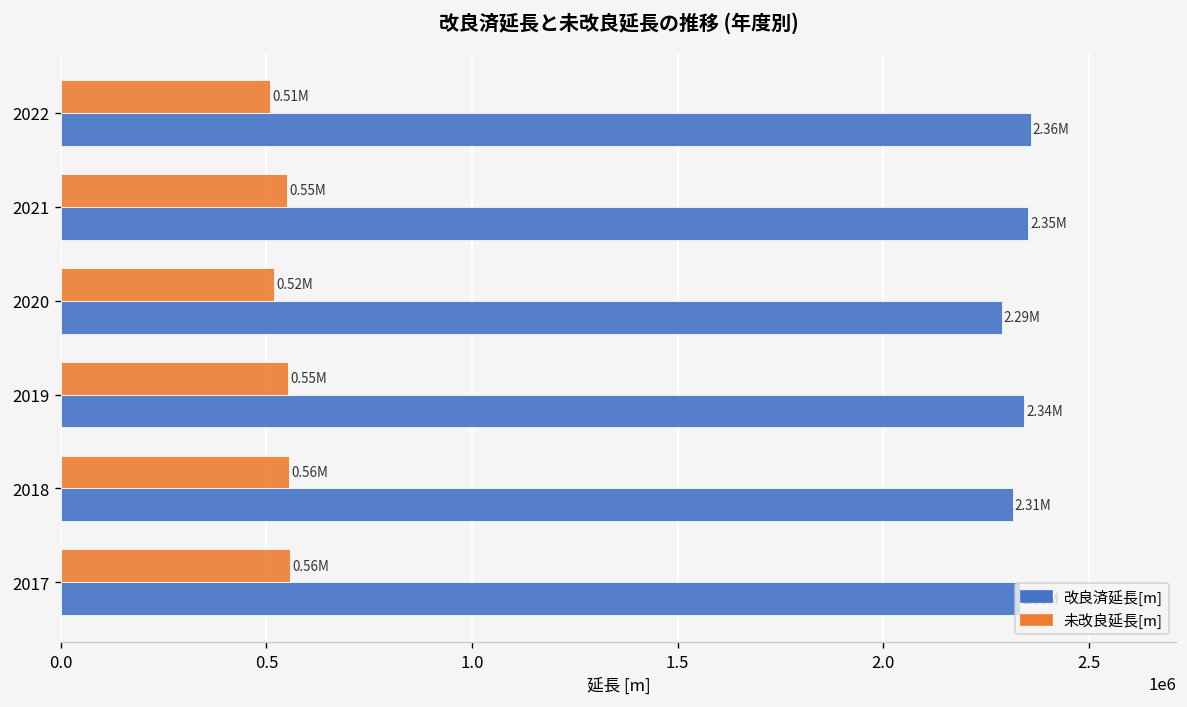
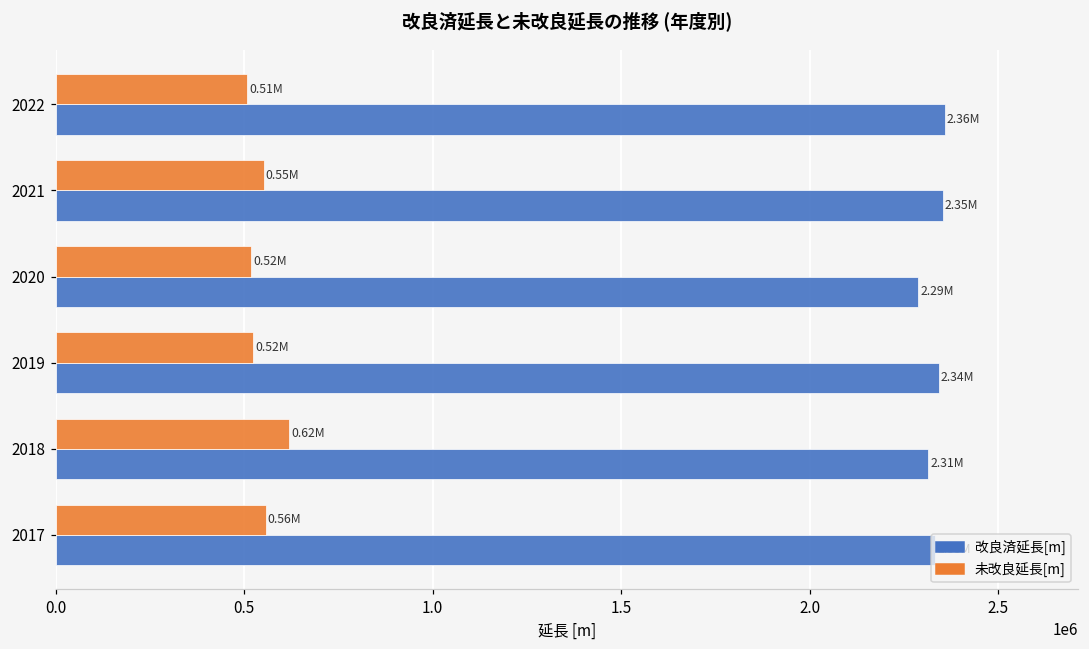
  {
    "改良済延長[m]": {
      "2022": "2.36M",
      "2021": "2.35M",
      "2020": "2.29M",
      "2019": "2.34M",
      "2018": "2.31M"
    },
    "未改良延長[m]": {
      "2022": "0.51M",
      "2021": "0.55M",
      "2020": "0.52M",
-     "2019": "0.55M",
-     "2018": "0.56M",
+     "2019": "0.52M",
+     "2018": "0.62M",
      "2017": "0.56M"
    }
  }
